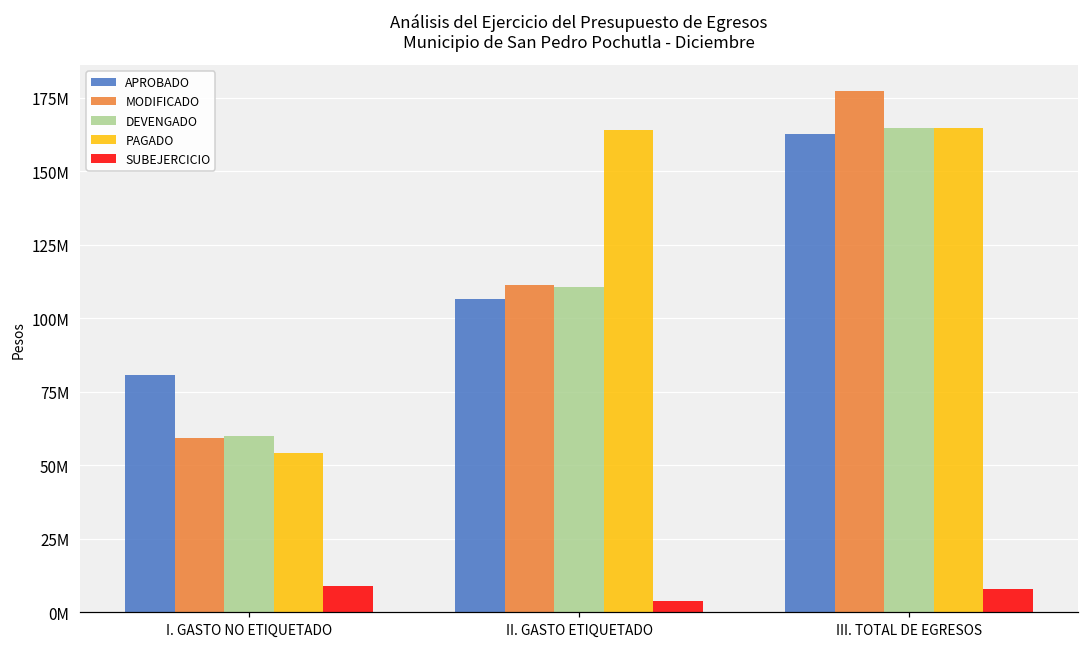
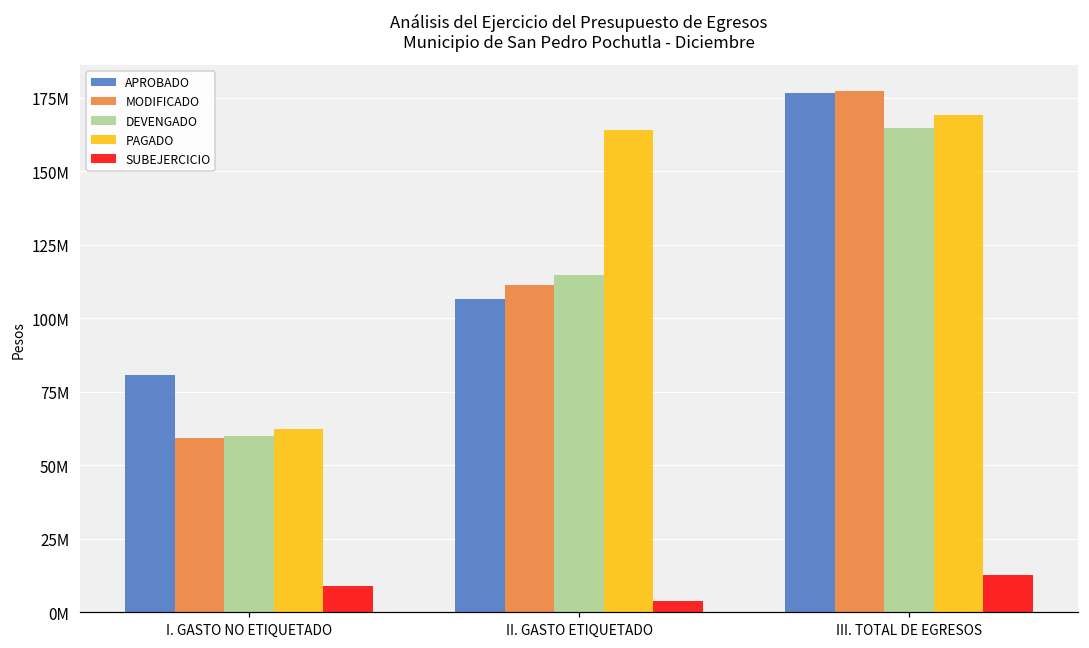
  {
    "APROBADO": {
      "I. GASTO NO ETIQUETADO": 81000000,
      "II. GASTO ETIQUETADO": 106000000,
-     "III. TOTAL DE EGRESOS": 163000000
+     "III. TOTAL DE EGRESOS": 177000000
    },
    "MODIFICADO": {
      "I. GASTO NO ETIQUETADO": 59000000,
      "II. GASTO ETIQUETADO": 111000000,
      "III. TOTAL DE EGRESOS": 177000000
    },
    "DEVENGADO": {
      "I. GASTO NO ETIQUETADO": 60000000,
-     "II. GASTO ETIQUETADO": 111000000,
+     "II. GASTO ETIQUETADO": 115000000,
      "III. TOTAL DE EGRESOS": 165000000
    },
    "PAGADO": {
-     "I. GASTO NO ETIQUETADO": 54000000,
+     "I. GASTO NO ETIQUETADO": 62000000,
      "II. GASTO ETIQUETADO": 164000000,
-     "III. TOTAL DE EGRESOS": 165000000
+     "III. TOTAL DE EGRESOS": 169000000
    },
    "SUBEJERCICIO": {
      "I. GASTO NO ETIQUETADO": 9000000,
      "II. GASTO ETIQUETADO": 4000000,
-     "III. TOTAL DE EGRESOS": 8000000
+     "III. TOTAL DE EGRESOS": 13000000
    }
  }
